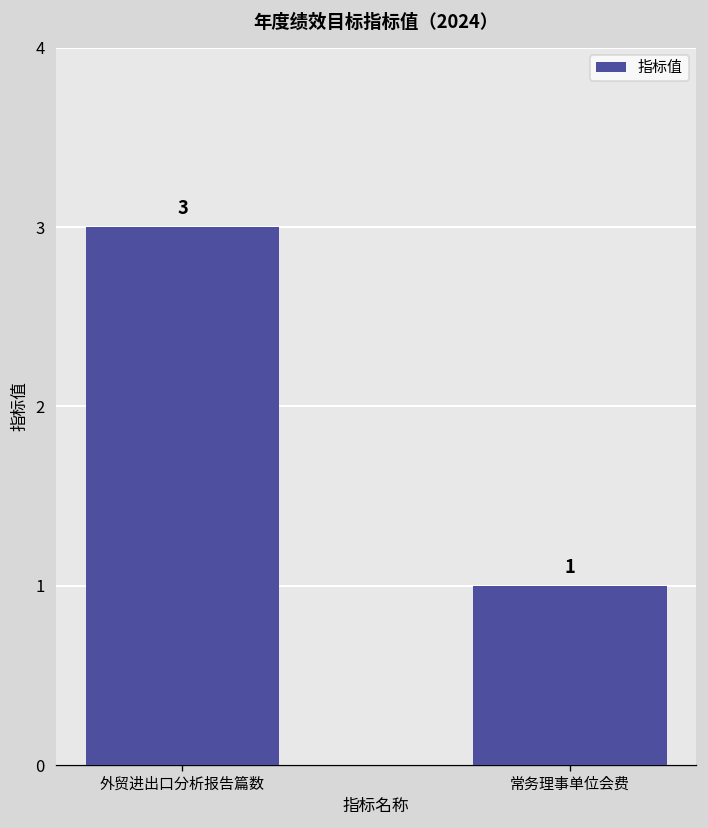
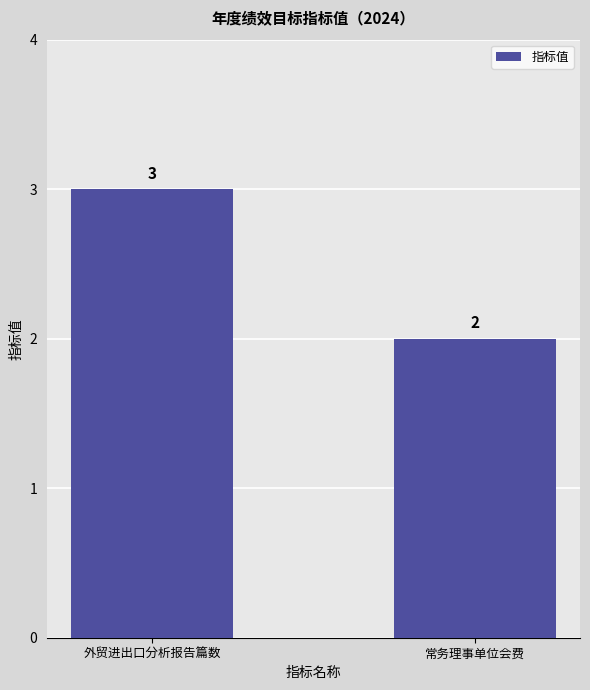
  {
    "外贸进出口分析报告篇数": 3,
-   "常务理事单位会费": 1
+   "常务理事单位会费": 2
  }
